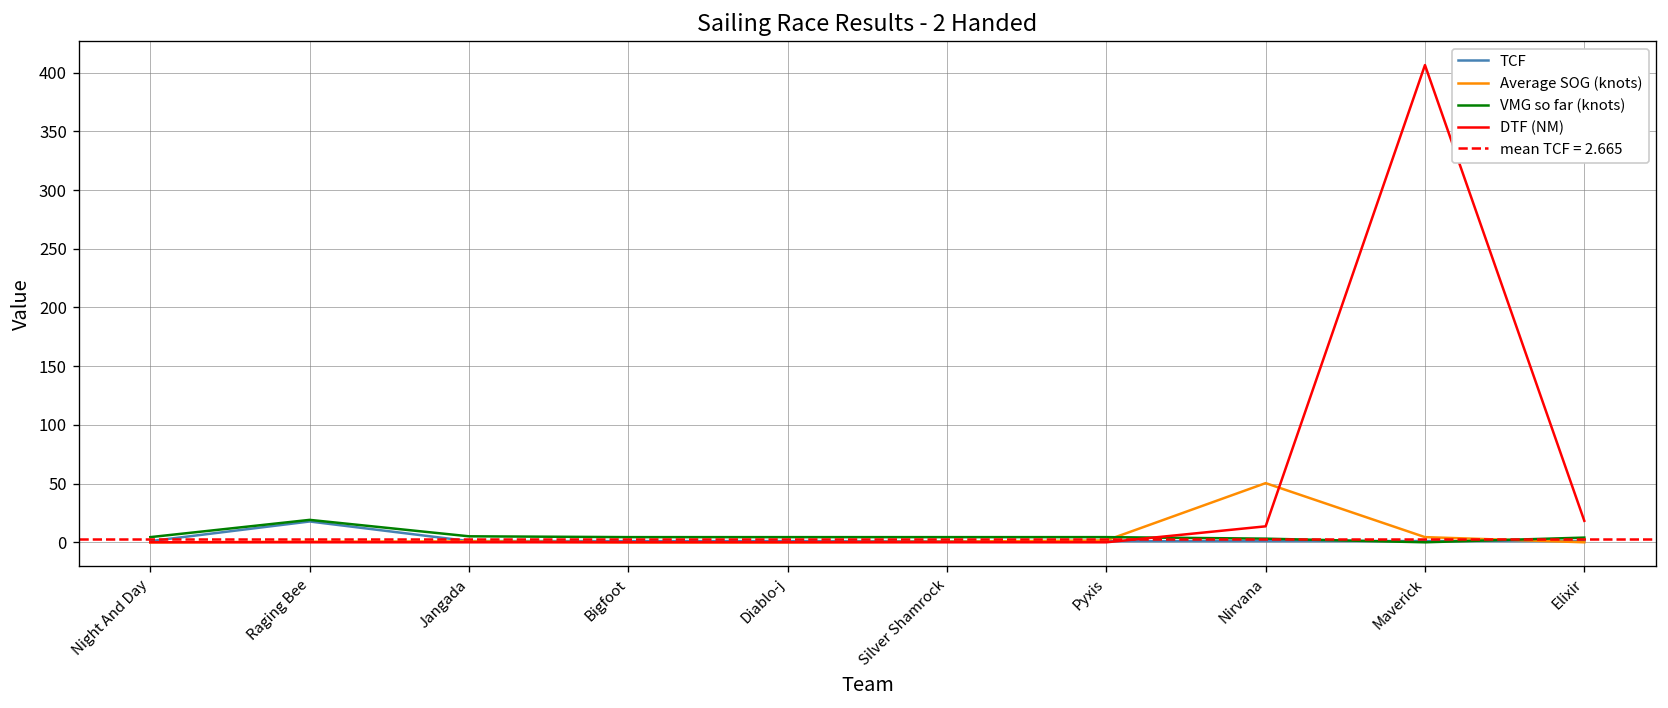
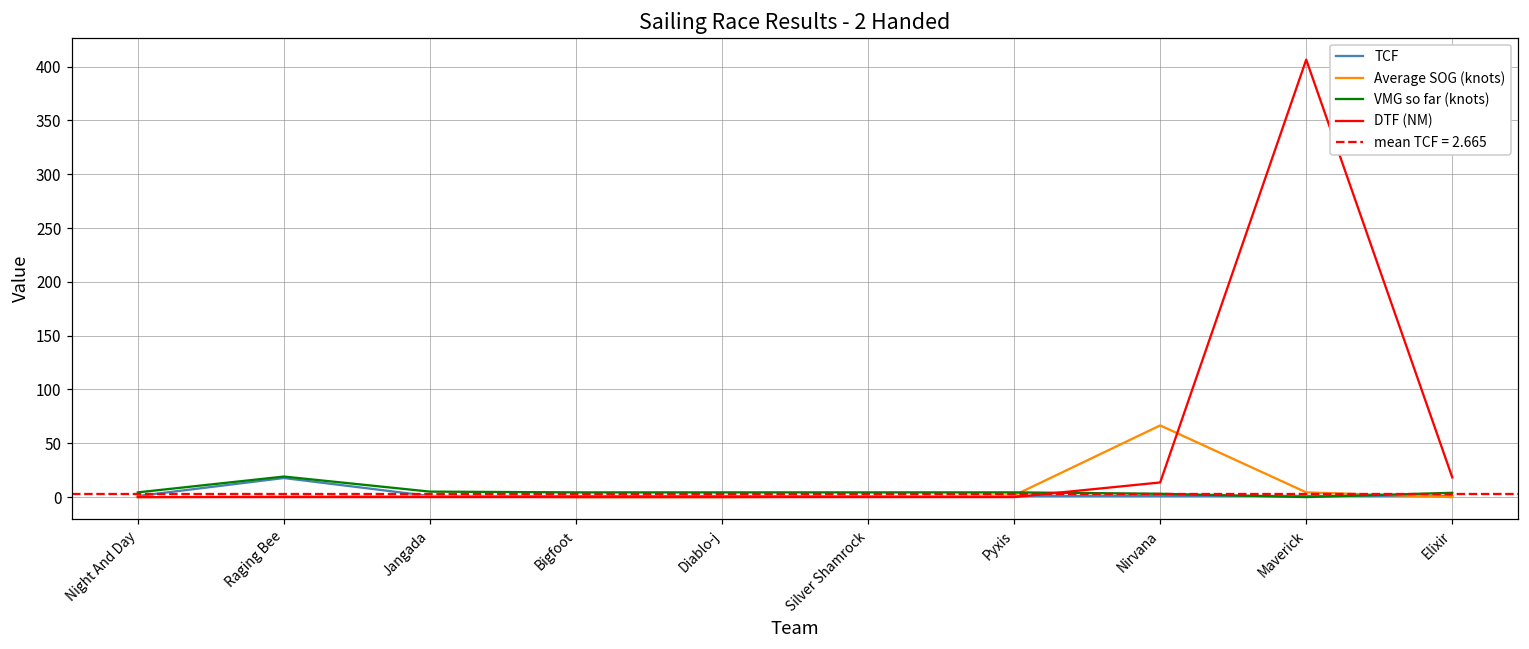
  {
    "Average SOG (knots)": {
-     "Nirvana": 50,
+     "Nirvana": 70,
      "Maverick": 0
    },
    "VMG so far (knots)": {
      "Night And Day": 0,
      "Jangada": 10,
      "Bigfoot": 0,
      "Diablo-j": 0,
      "Silver Shamrock": 0,
      "Pyxis": 0,
      "Elixir": 0
    },
    "DTF (NM)": {
      "Nirvana": 10,
      "Maverick": 410,
      "Elixir": 20
    }
  }
